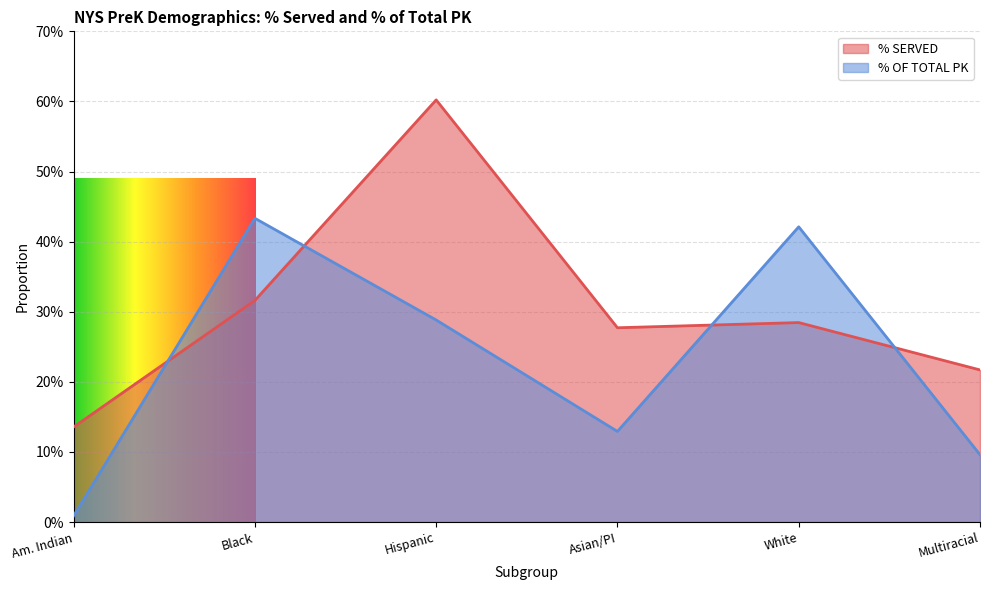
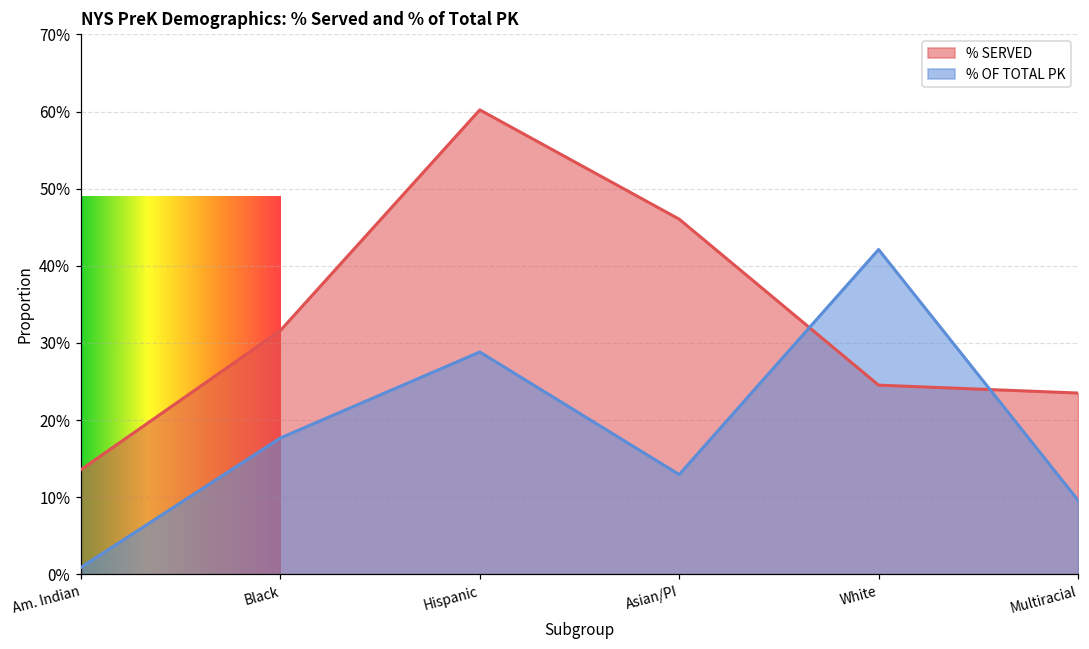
  {
    "% SERVED": {
      "Am. Indian": "14%",
      "Black": "32%",
      "Hispanic": "60%",
-     "Asian/PI": "28%",
-     "White": "28%",
-     "Multiracial": "22%"
+     "Asian/PI": "46%",
+     "White": "25%",
+     "Multiracial": "23%"
    },
    "% OF TOTAL PK": {
      "Am. Indian": "1%",
-     "Black": "43%",
+     "Black": "18%",
      "Hispanic": "29%",
      "Asian/PI": "13%",
      "White": "42%",
      "Multiracial": "10%"
    }
  }
